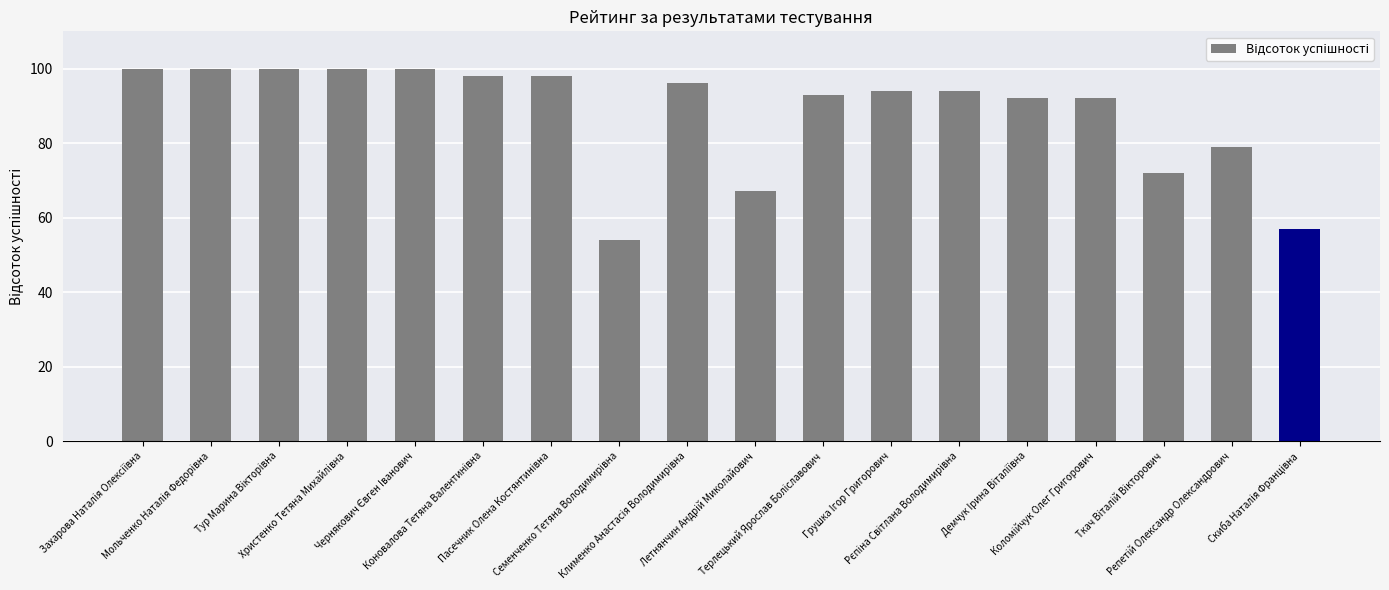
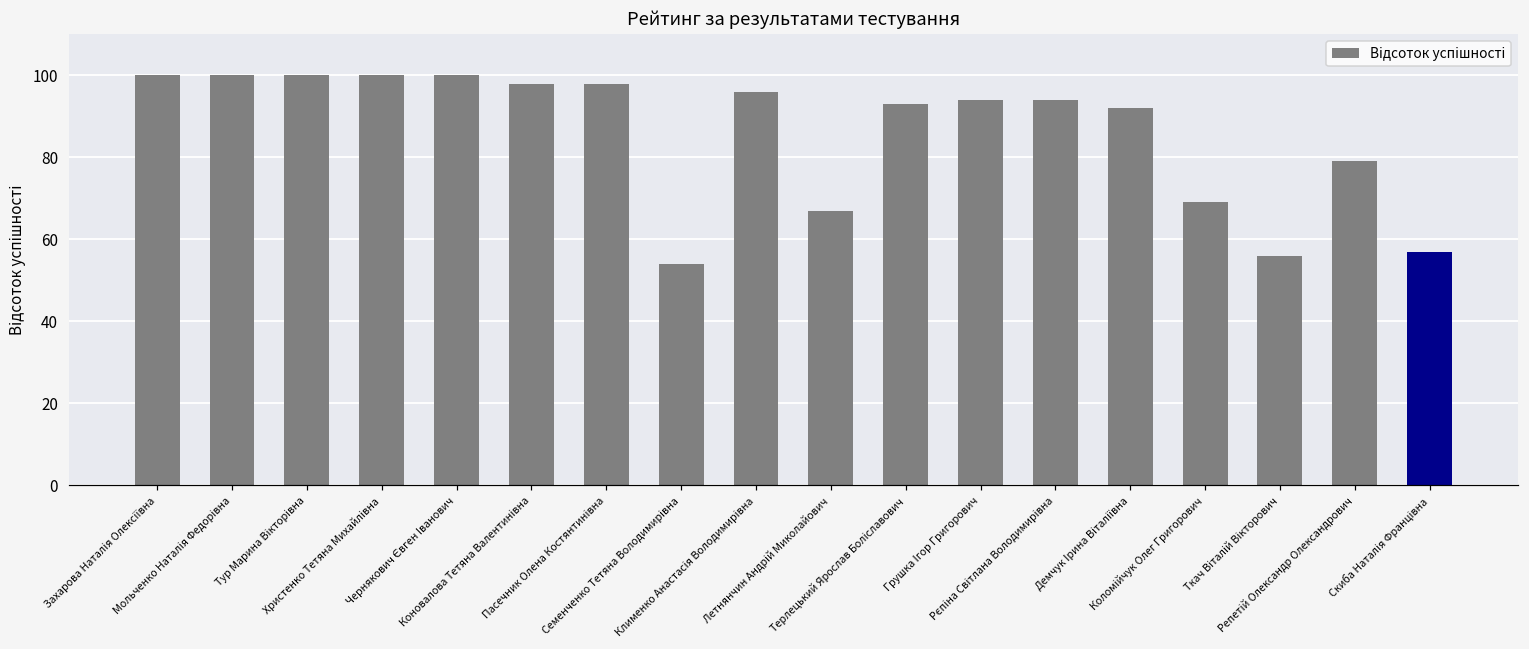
  {
    "Захарова Наталія Олексіївна": 100,
    "Мольченко Наталія Федорівна": 100,
    "Тур Марина Вікторівна": 100,
    "Христенко Тетяна Михайлівна": 100,
    "Чернякович Євген Іванович": 100,
    "Коновалова Тетяна Валентинівна": 98,
    "Пасечник Олена Костянтинівна": 98,
    "Семенченко Тетяна Володимирівна": 54,
    "Клименко Анастасія Володимирівна": 96,
    "Летнянчин Андрій Миколайович": 67,
    "Терлецький Ярослав Боліславович": 93,
    "Грушка Ігор Григорович": 94,
    "Рєпіна Світлана Володимирівна": 94,
    "Демчук Ірина Віталіївна": 92,
-   "Коломійчук Олег Григорович": 92,
-   "Ткач Віталій Вікторович": 72,
+   "Коломійчук Олег Григорович": 69,
+   "Ткач Віталій Вікторович": 56,
    "Репетій Олександр Олександрович": 79,
    "Скиба Наталія Францівна": 57
  }
